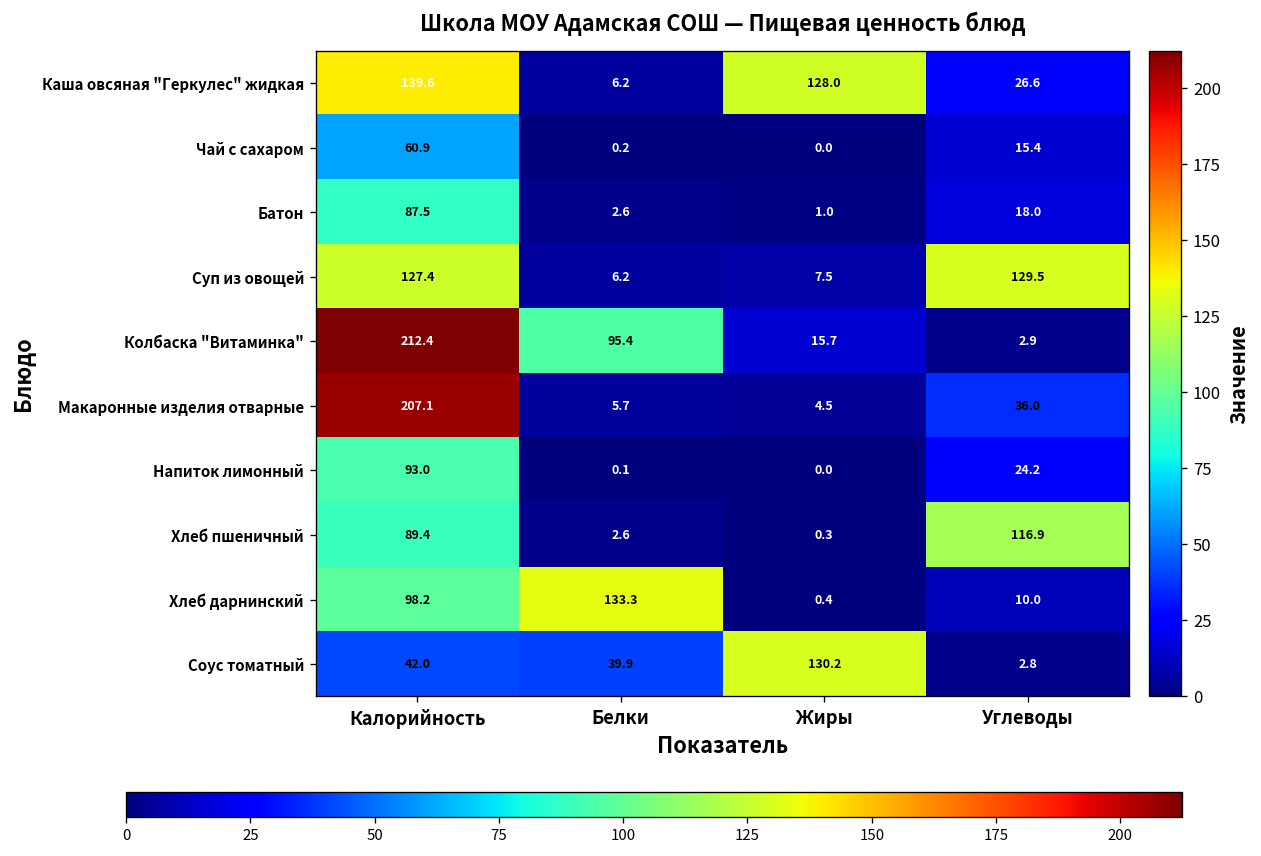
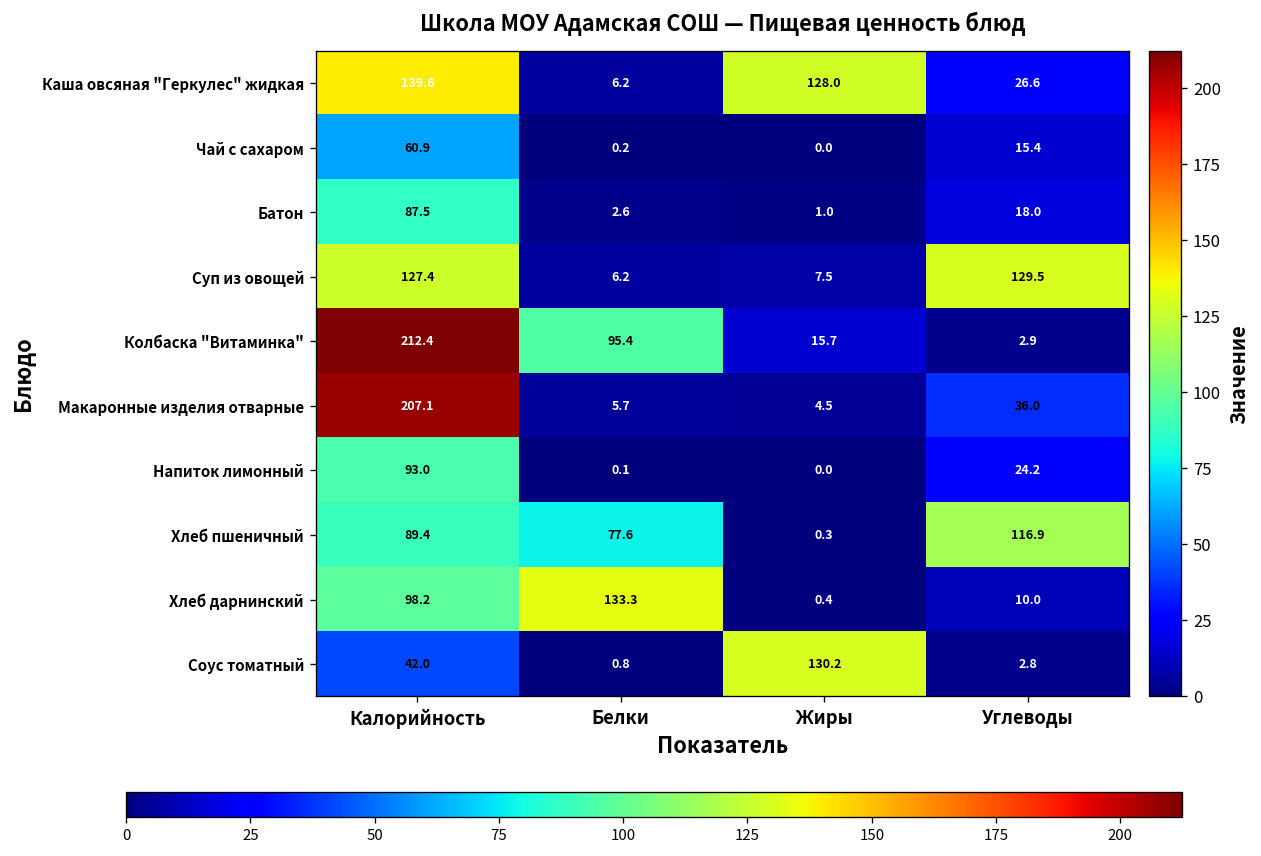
  {
    "Каша овсяная \"Геркулес\" жидкая": {
      "Калорийность": 139.6,
      "Белки": 6.2,
      "Жиры": 128.0,
      "Углеводы": 26.6
    },
    "Чай с сахаром": {
      "Калорийность": 60.9,
      "Белки": 0.2,
      "Жиры": 0.0,
      "Углеводы": 15.4
    },
    "Батон": {
      "Калорийность": 87.5,
      "Белки": 2.6,
      "Жиры": 1.0,
      "Углеводы": 18.0
    },
    "Суп из овощей": {
      "Калорийность": 127.4,
      "Белки": 6.2,
      "Жиры": 7.5,
      "Углеводы": 129.5
    },
    "Колбаска \"Витаминка\"": {
      "Калорийность": 212.4,
      "Белки": 95.4,
      "Жиры": 15.7,
      "Углеводы": 2.9
    },
    "Макаронные изделия отварные": {
      "Калорийность": 207.1,
      "Белки": 5.7,
      "Жиры": 4.5,
      "Углеводы": 36.0
    },
    "Напиток лимонный": {
      "Калорийность": 93.0,
      "Белки": 0.1,
      "Жиры": 0.0,
      "Углеводы": 24.2
    },
    "Хлеб пшеничный": {
      "Калорийность": 89.4,
-     "Белки": 2.6,
+     "Белки": 77.6,
      "Жиры": 0.3,
      "Углеводы": 116.9
    },
    "Хлеб дарнинский": {
      "Калорийность": 98.2,
      "Белки": 133.3,
      "Жиры": 0.4,
      "Углеводы": 10.0
    },
    "Соус томатный": {
      "Калорийность": 42.0,
-     "Белки": 39.9,
+     "Белки": 0.8,
      "Жиры": 130.2,
      "Углеводы": 2.8
    }
  }
